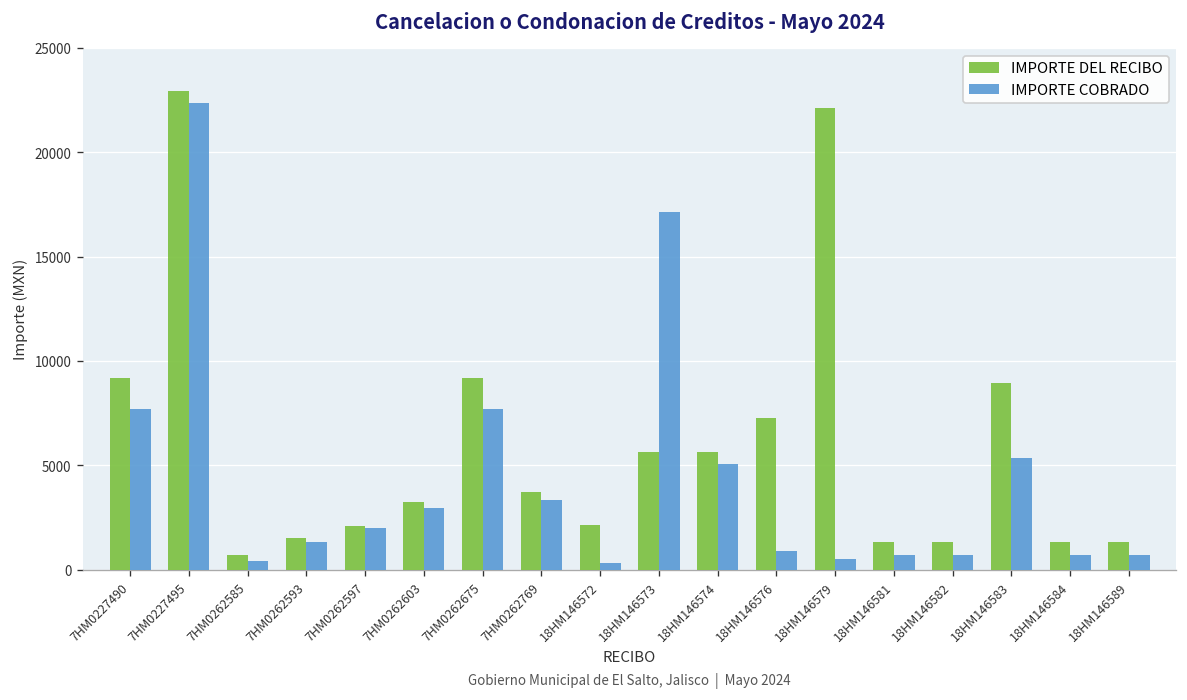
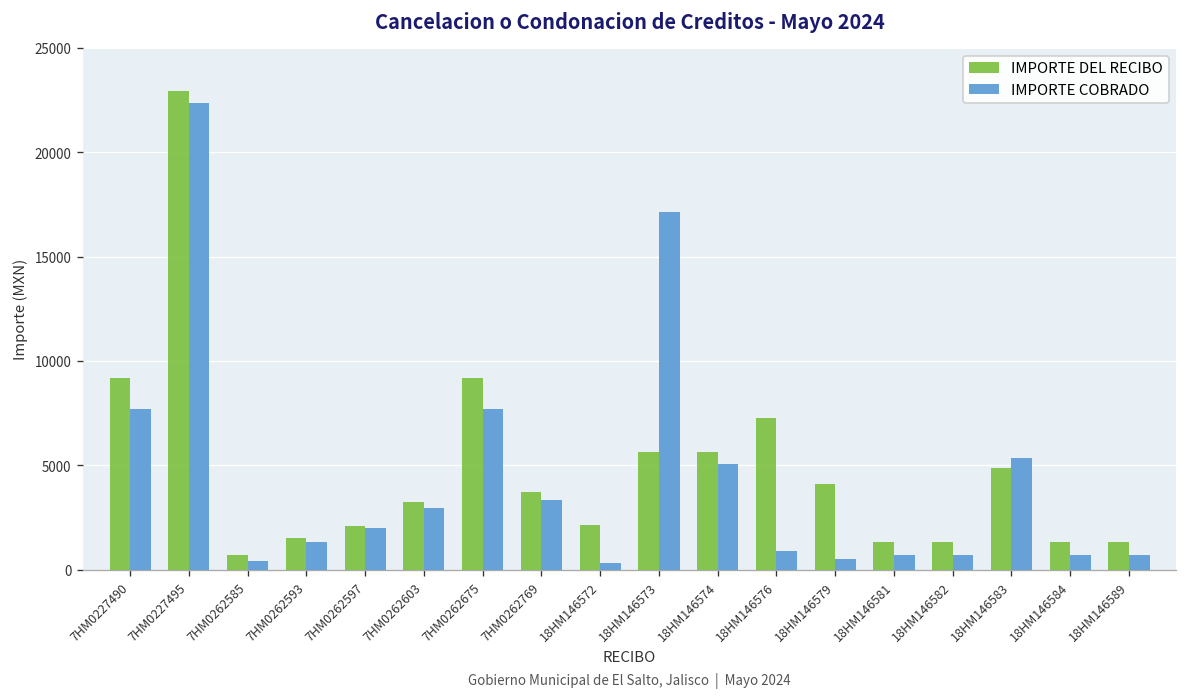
  {
    "IMPORTE DEL RECIBO": {
      "7HM0227490": 9200,
      "7HM0227495": 22900,
      "7HM0262585": 700,
      "7HM0262593": 1500,
      "7HM0262597": 2100,
      "7HM0262603": 3200,
      "7HM0262675": 9200,
      "7HM0262769": 3700,
      "18HM146572": 2200,
      "18HM146573": 5700,
      "18HM146574": 5700,
      "18HM146576": 7300,
-     "18HM146579": 22100,
+     "18HM146579": 4100,
      "18HM146581": 1300,
      "18HM146582": 1300,
-     "18HM146583": 8900,
+     "18HM146583": 4900,
      "18HM146584": 1300,
      "18HM146589": 1300
    },
    "IMPORTE COBRADO": {
      "7HM0227490": 7700,
      "7HM0227495": 22400,
      "7HM0262585": 400,
      "7HM0262593": 1300,
      "7HM0262597": 2000,
      "7HM0262603": 3000,
      "7HM0262675": 7700,
      "7HM0262769": 3300,
      "18HM146572": 300,
      "18HM146573": 17200,
      "18HM146574": 5100,
      "18HM146576": 900,
      "18HM146579": 500,
      "18HM146581": 700,
      "18HM146582": 700,
      "18HM146583": 5300,
      "18HM146584": 700,
      "18HM146589": 700
    }
  }
